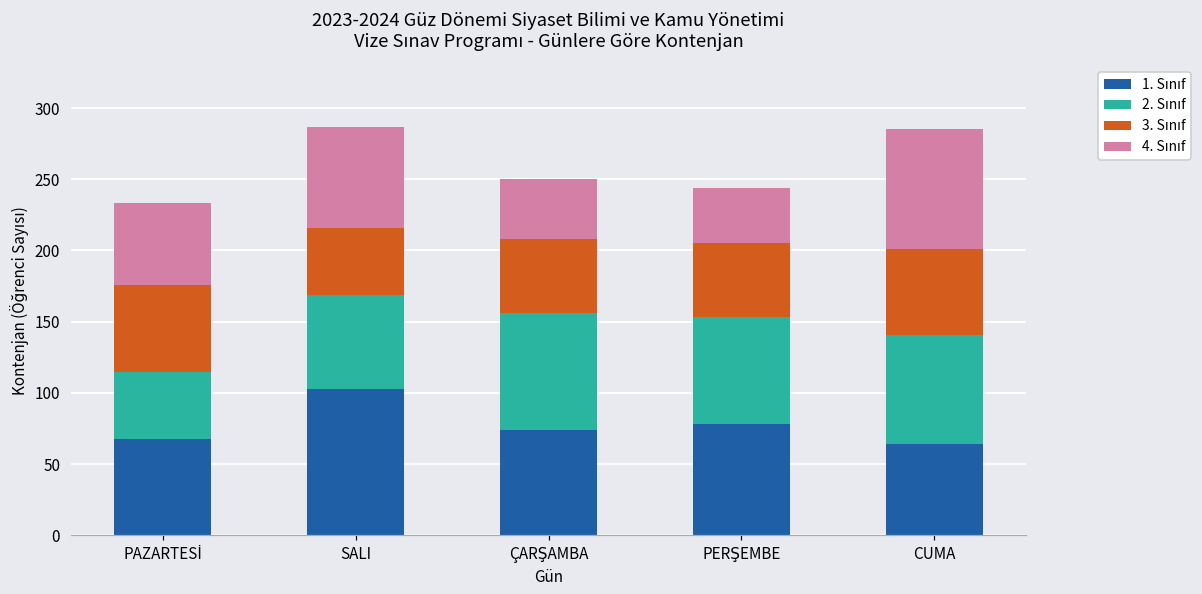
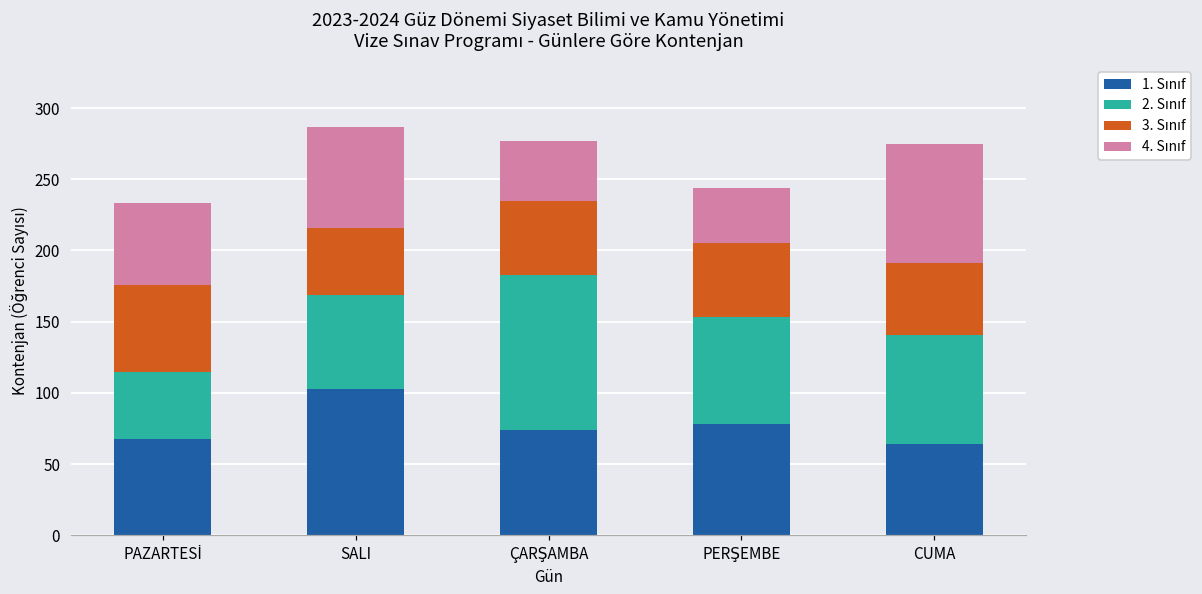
  {
    "1. Sınıf": {
      "PAZARTESİ": 68,
      "SALI": 103,
      "ÇARŞAMBA": 74,
      "PERŞEMBE": 78,
      "CUMA": 64
    },
    "2. Sınıf": {
      "PAZARTESİ": 47,
      "SALI": 66,
-     "ÇARŞAMBA": 82,
+     "ÇARŞAMBA": 109,
      "PERŞEMBE": 75,
      "CUMA": 77
    },
    "3. Sınıf": {
      "PAZARTESİ": 61,
      "SALI": 47,
      "ÇARŞAMBA": 52,
      "PERŞEMBE": 52,
-     "CUMA": 60
+     "CUMA": 50
    },
    "4. Sınıf": {
      "PAZARTESİ": 57,
      "SALI": 71,
      "ÇARŞAMBA": 42,
      "PERŞEMBE": 39,
      "CUMA": 84
    }
  }
